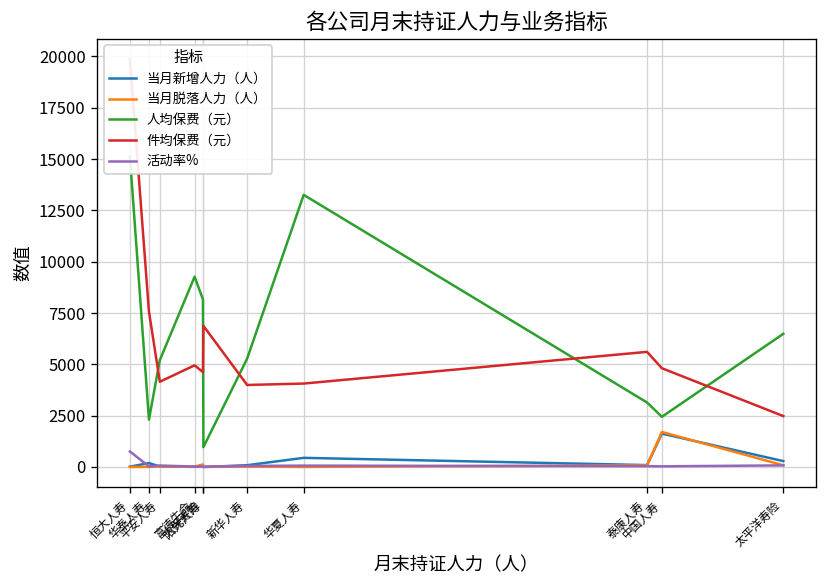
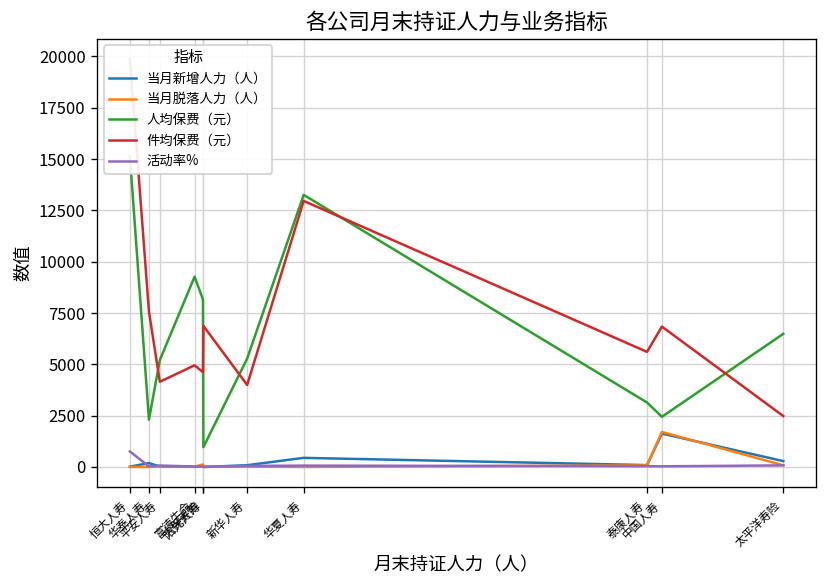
  {
    "当月新增人力（人）": {
      "华泰人寿": 200,
      "华夏人寿": 400,
      "太平洋寿险": 300
    },
    "人均保费（元）": {
      "华泰人寿": 2300,
      "平安人寿": 5200,
      "富德生命": 9300,
      "阳光人寿": 8200,
      "人保寿险": 1000,
      "新华人寿": 5300,
      "华夏人寿": 13300,
      "泰康人寿": 3100,
      "中国人寿": 2400,
      "太平洋寿险": 6500
    },
    "件均保费（元）": {
      "华泰人寿": 7600,
      "平安人寿": 4100,
      "富德生命": 5000,
      "阳光人寿": 4600,
      "人保寿险": 6900,
      "新华人寿": 4000,
-     "华夏人寿": 4100,
+     "华夏人寿": 13000,
      "泰康人寿": 5600,
-     "中国人寿": 4800,
+     "中国人寿": 6800,
      "太平洋寿险": 2500
    },
    "活动率%": {
      "恒大人寿": 800,
      "中国人寿": 0
    }
  }
